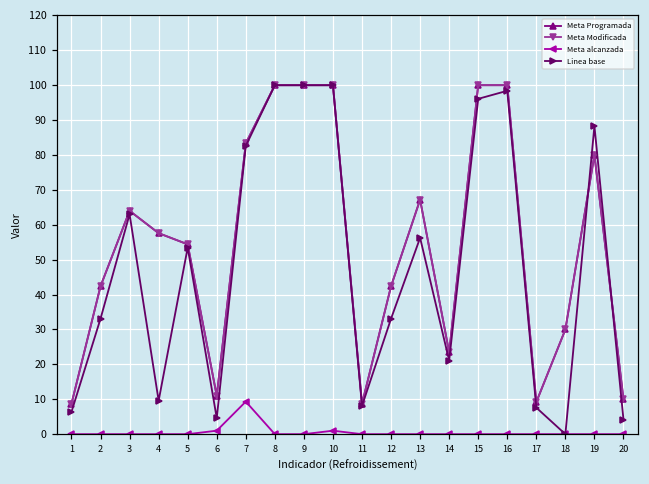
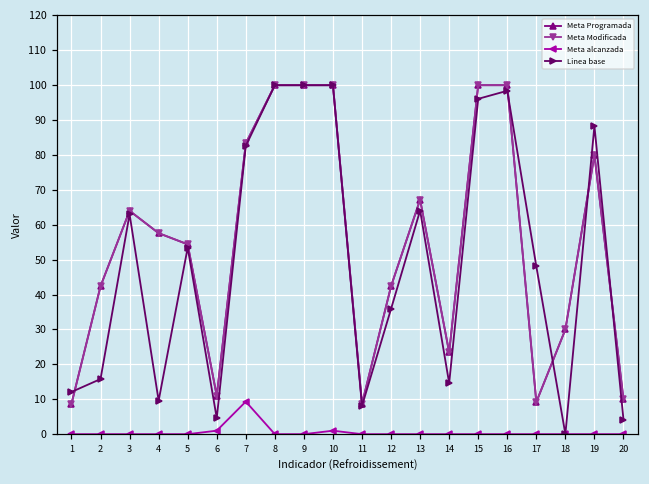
  {
    "Linea base": {
-     "1": 6,
-     "2": 33,
+     "1": 12,
+     "2": 16,
      "3": 63,
      "4": 10,
      "5": 53,
      "6": 5,
-     "12": 33,
-     "13": 56,
-     "14": 21,
+     "12": 36,
+     "13": 64,
+     "14": 15,
      "15": 96,
      "16": 98,
-     "17": 8,
+     "17": 48,
      "19": 88,
      "20": 4
    }
  }
